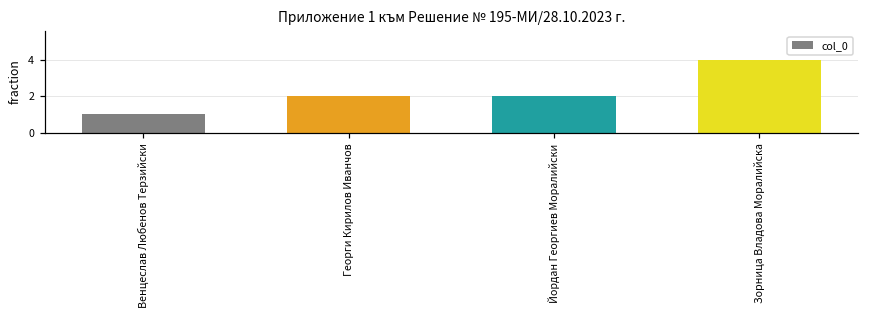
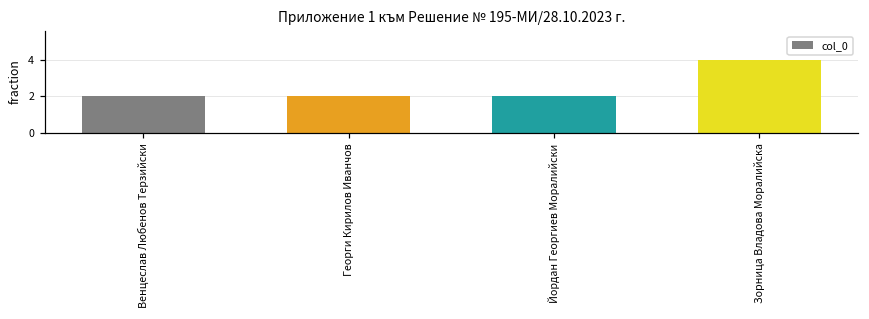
  {
-   "Венцеслав Любенов Терзийски": 1,
+   "Венцеслав Любенов Терзийски": 2,
    "Георги Кирилов Иванчов": 2,
    "Йордан Георгиев Моралийски": 2,
    "Зорница Владова Моралийска": 4
  }
